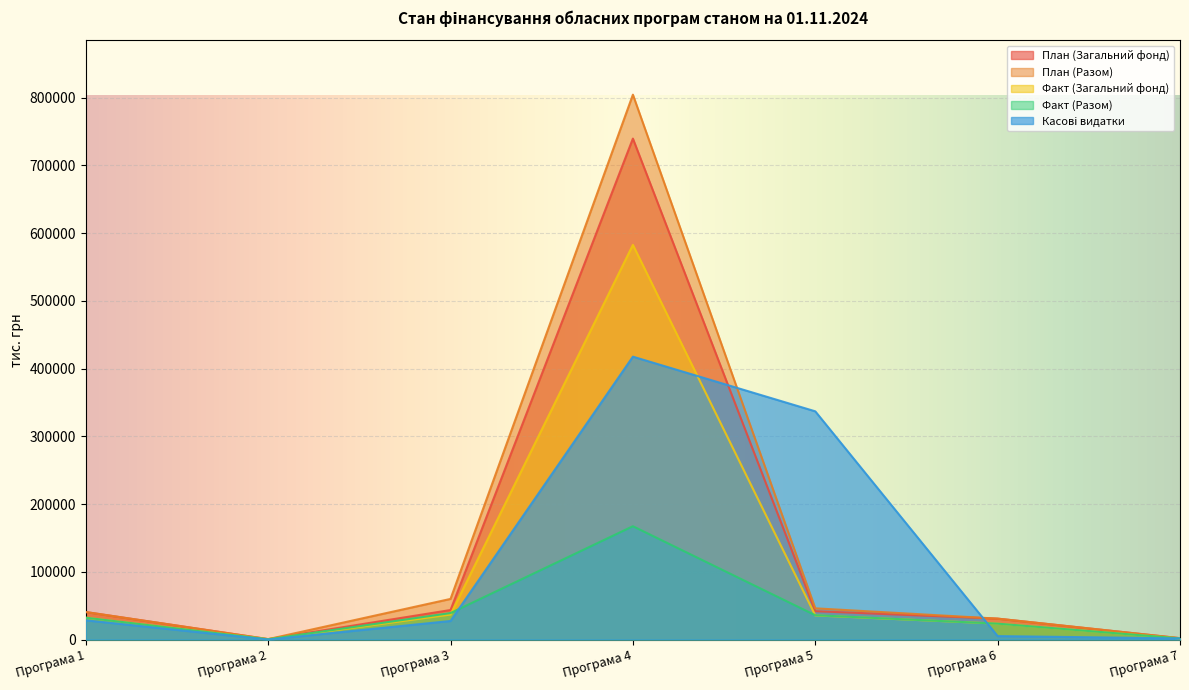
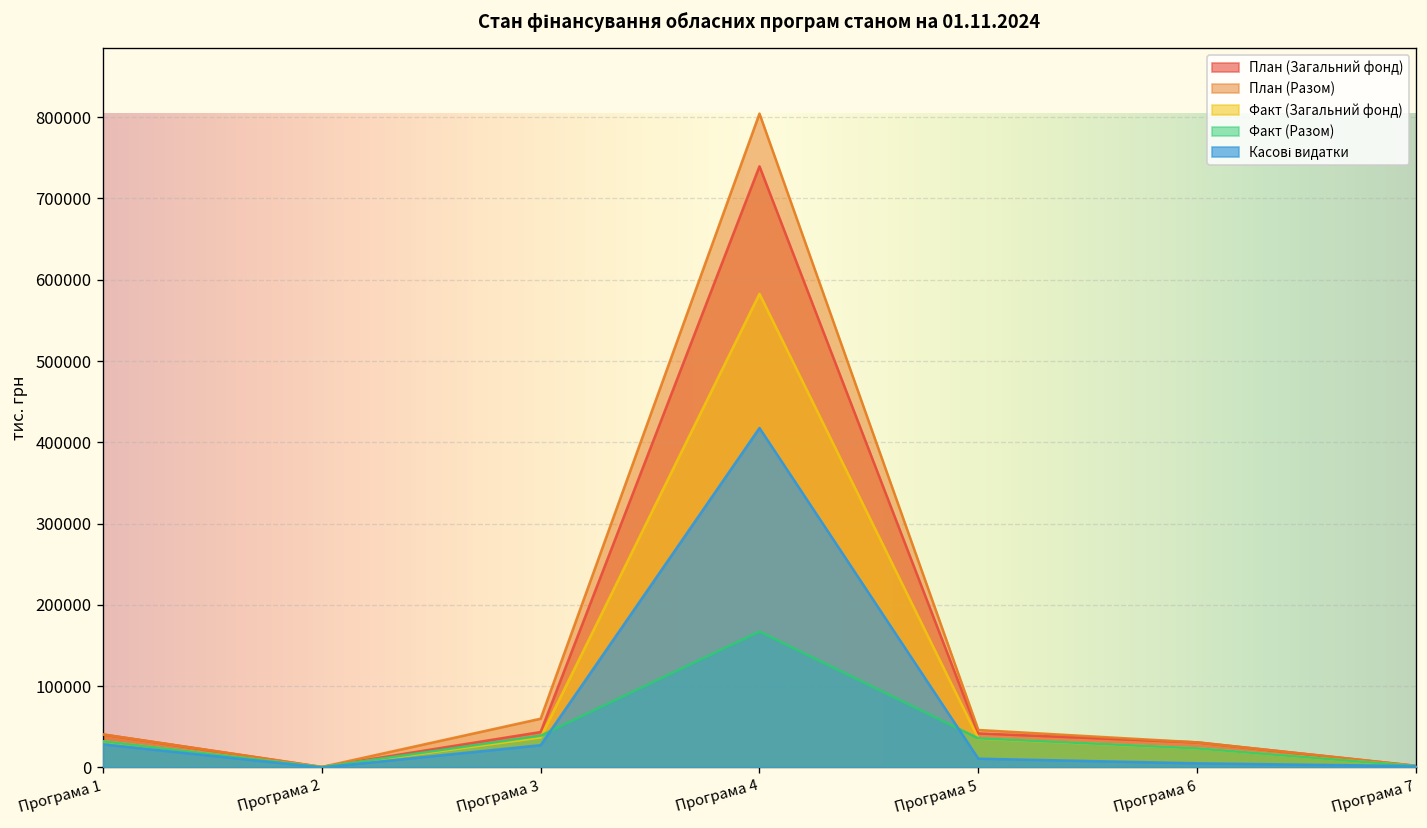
  {
    "Факт (Разом)": {
      "Програма 4": 170000
    },
    "Касові видатки": {
      "Програма 1": 30000,
      "Програма 3": 30000,
      "Програма 4": 420000,
-     "Програма 5": 340000,
+     "Програма 5": 10000,
      "Програма 6": 10000
    }
  }
